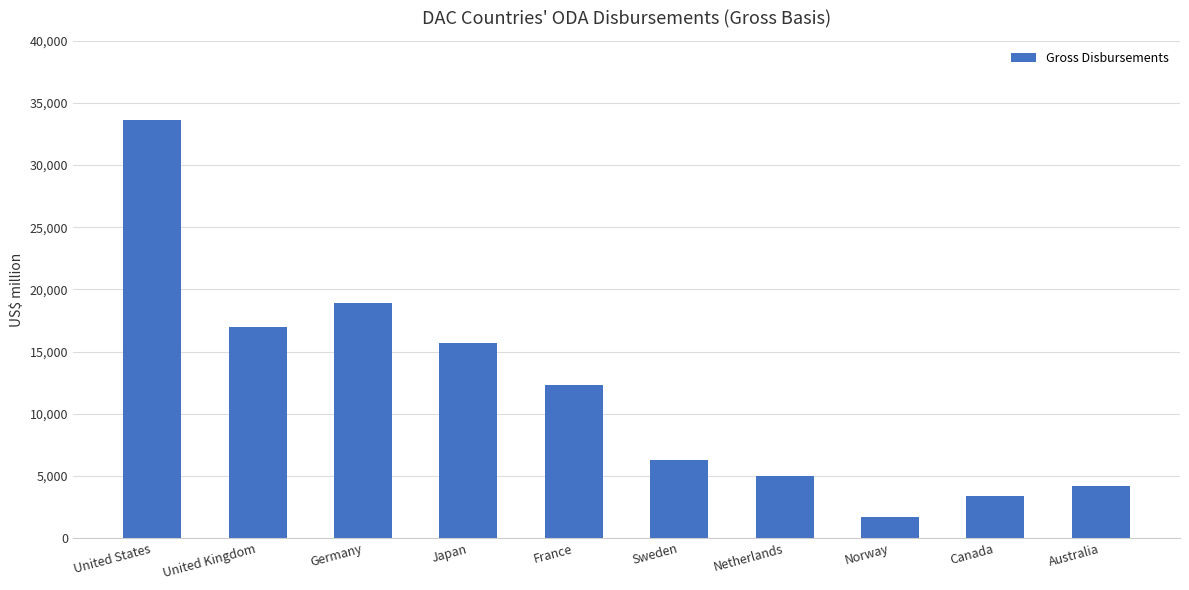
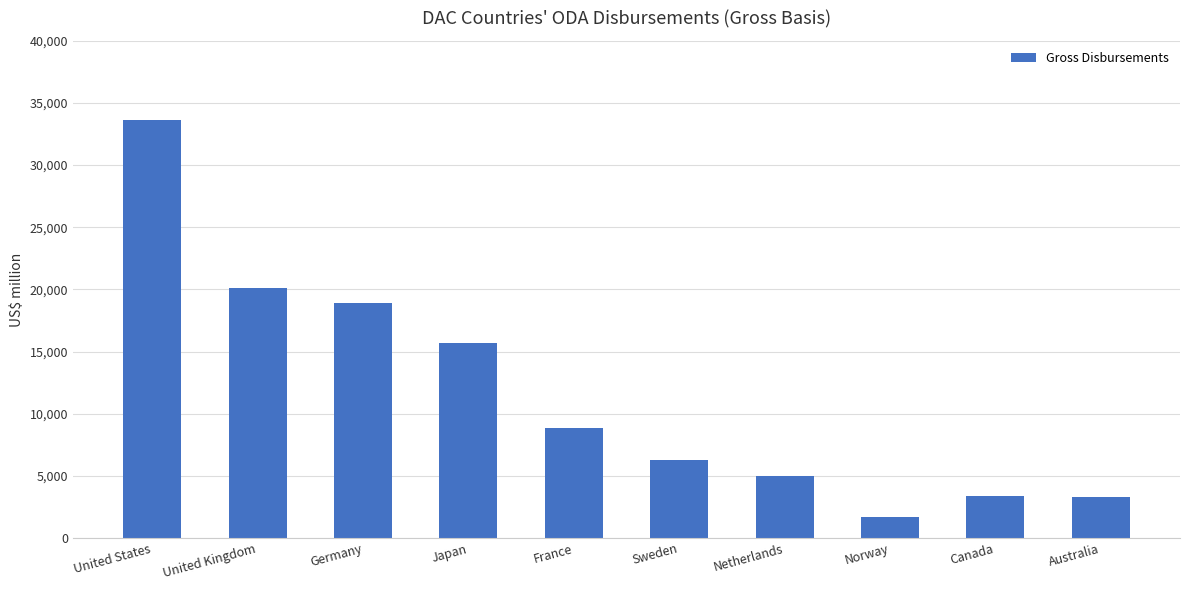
  {
    "United States": "33,600",
-   "United Kingdom": "17,000",
+   "United Kingdom": "20,100",
    "Germany": "18,900",
    "Japan": "15,700",
-   "France": "12,300",
+   "France": "8,800",
    "Sweden": "6,200",
    "Netherlands": "5,000",
    "Norway": "1,700",
    "Canada": "3,300",
-   "Australia": "4,200"
+   "Australia": "3,300"
  }
